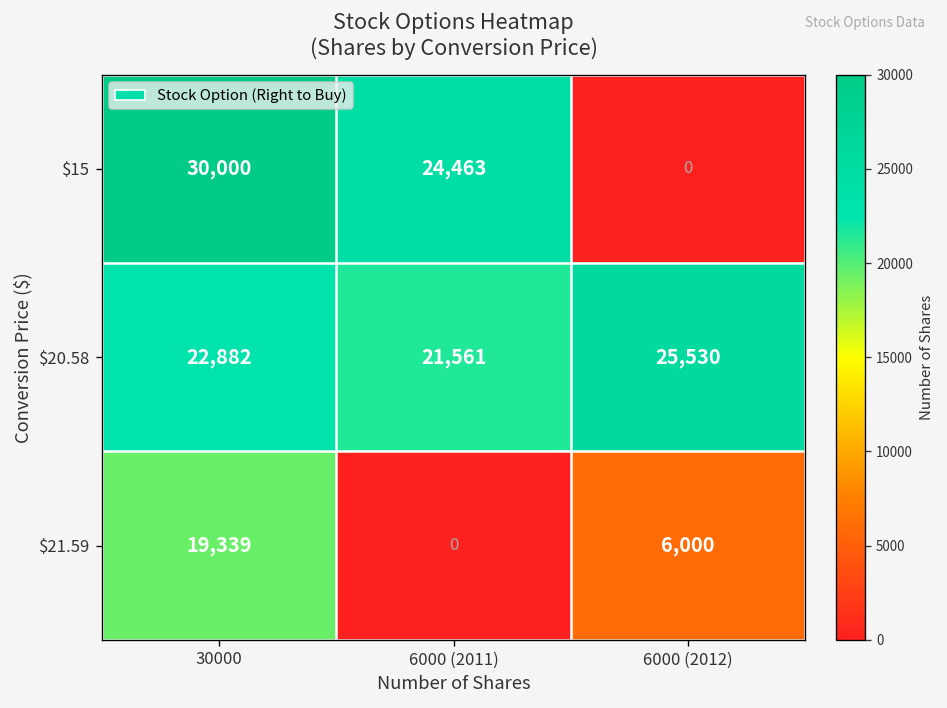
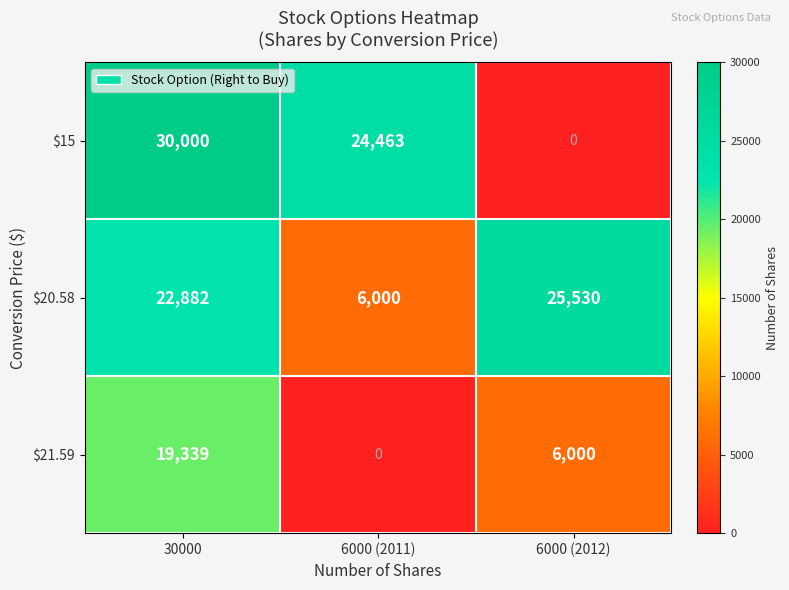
  {
    "$15": {
      "30000": "30,000",
      "6000 (2011)": "24,463",
      "6000 (2012)": "0"
    },
    "$20.58": {
      "30000": "22,882",
-     "6000 (2011)": "21,561",
+     "6000 (2011)": "6,000",
      "6000 (2012)": "25,530"
    },
    "$21.59": {
      "30000": "19,339",
      "6000 (2011)": "0",
      "6000 (2012)": "6,000"
    }
  }
